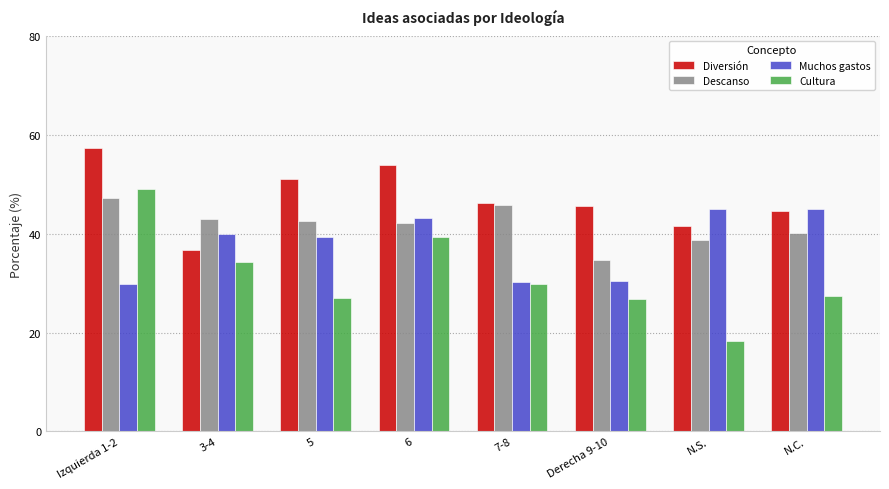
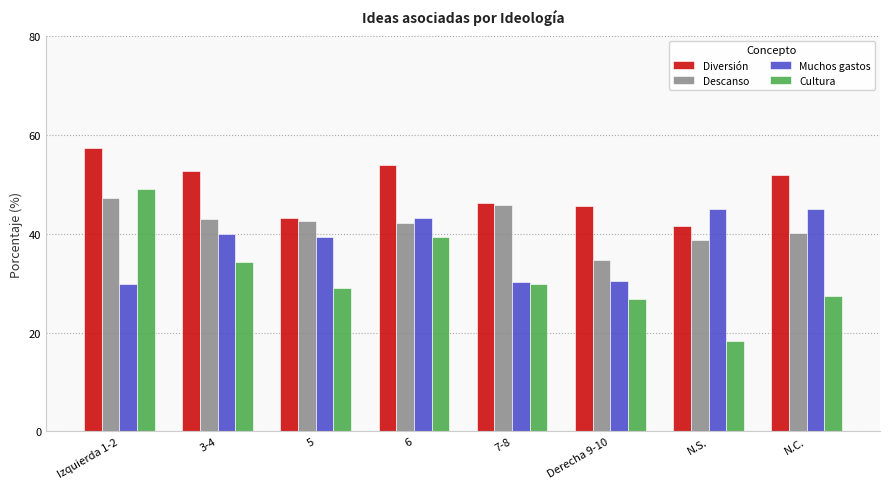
  {
    "Diversión": {
      "Izquierda 1-2": 57,
-     "3-4": 37,
-     "5": 51,
+     "3-4": 53,
+     "5": 43,
      "6": 54,
      "7-8": 46,
      "Derecha 9-10": 46,
      "N.S.": 42,
-     "N.C.": 45
+     "N.C.": 52
    },
    "Descanso": {
      "Izquierda 1-2": 47,
      "3-4": 43,
      "5": 43,
      "6": 42,
      "7-8": 46,
      "Derecha 9-10": 35,
      "N.S.": 39,
      "N.C.": 40
    },
    "Muchos gastos": {
      "Izquierda 1-2": 30,
      "3-4": 40,
      "5": 39,
      "6": 43,
      "7-8": 30,
      "Derecha 9-10": 30,
      "N.S.": 45,
      "N.C.": 45
    },
    "Cultura": {
      "Izquierda 1-2": 49,
      "3-4": 34,
-     "5": 27,
+     "5": 29,
      "6": 39,
      "7-8": 30,
      "Derecha 9-10": 27,
      "N.S.": 18,
      "N.C.": 27
    }
  }
